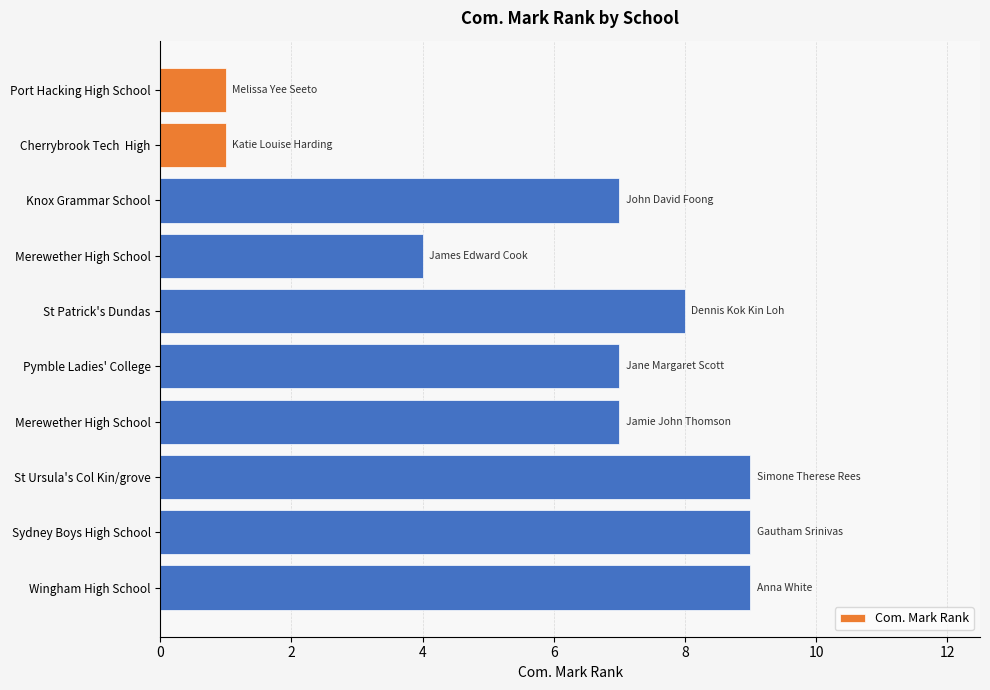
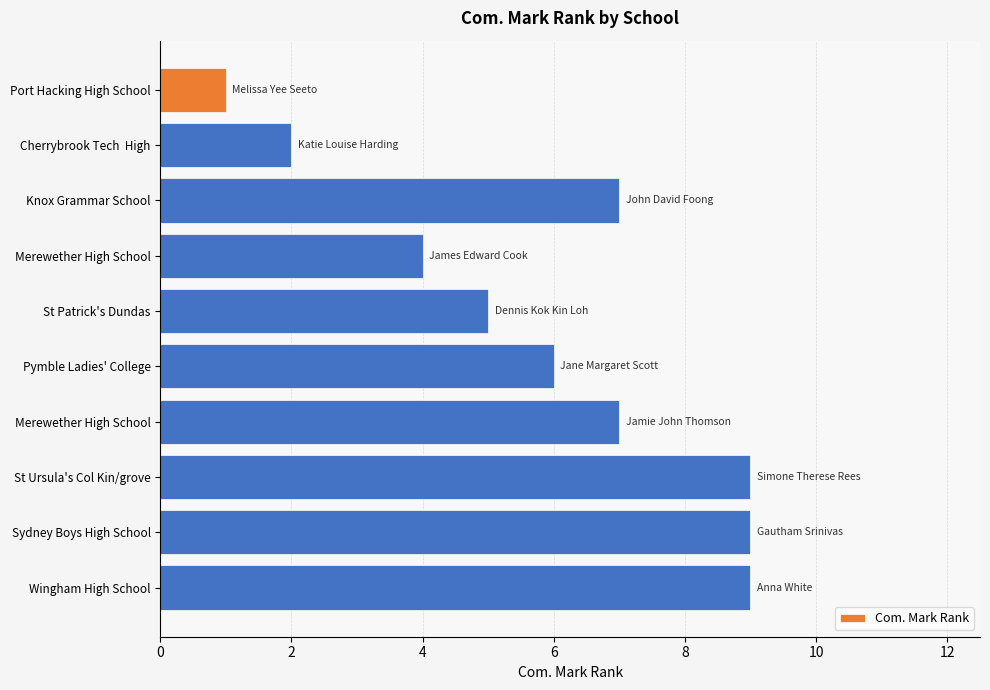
  {
    "Port Hacking High School": 1,
-   "Cherrybrook Tech High": 1,
+   "Cherrybrook Tech High": 2,
    "Knox Grammar School": 7,
-   "St Patrick's Dundas": 8,
-   "Pymble Ladies' College": 7,
+   "St Patrick's Dundas": 5,
+   "Pymble Ladies' College": 6,
    "St Ursula's Col Kin/grove": 9,
    "Sydney Boys High School": 9,
    "Wingham High School": 9
  }
